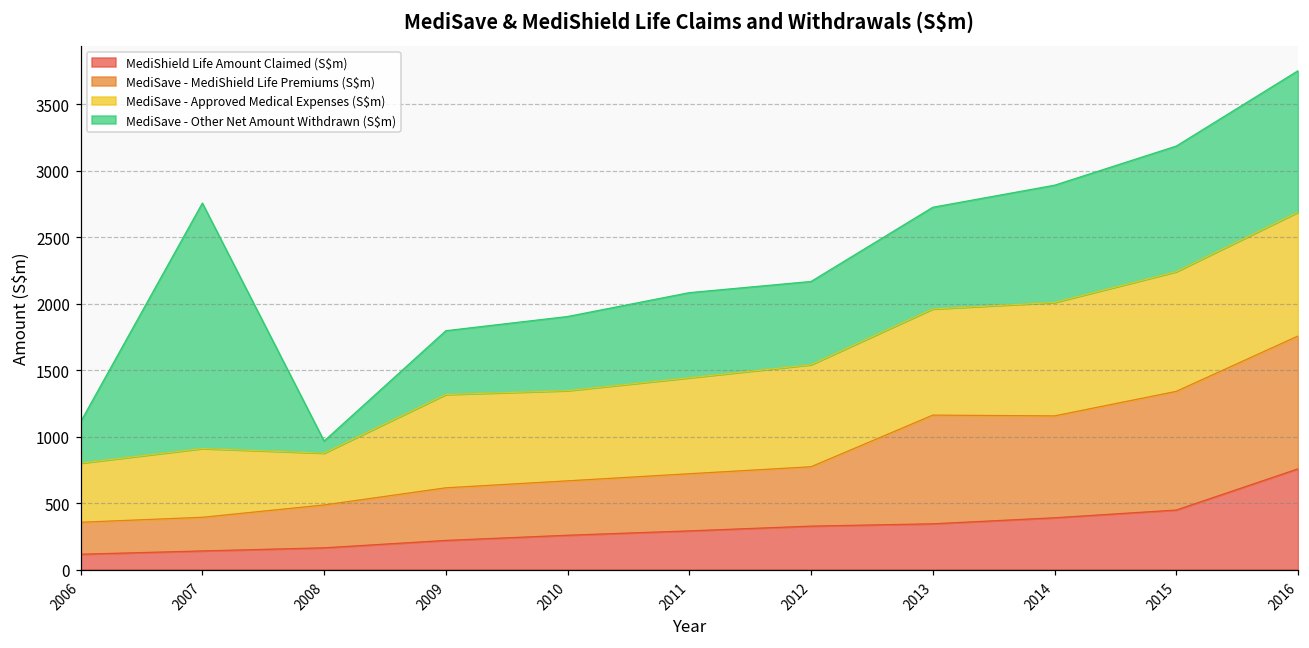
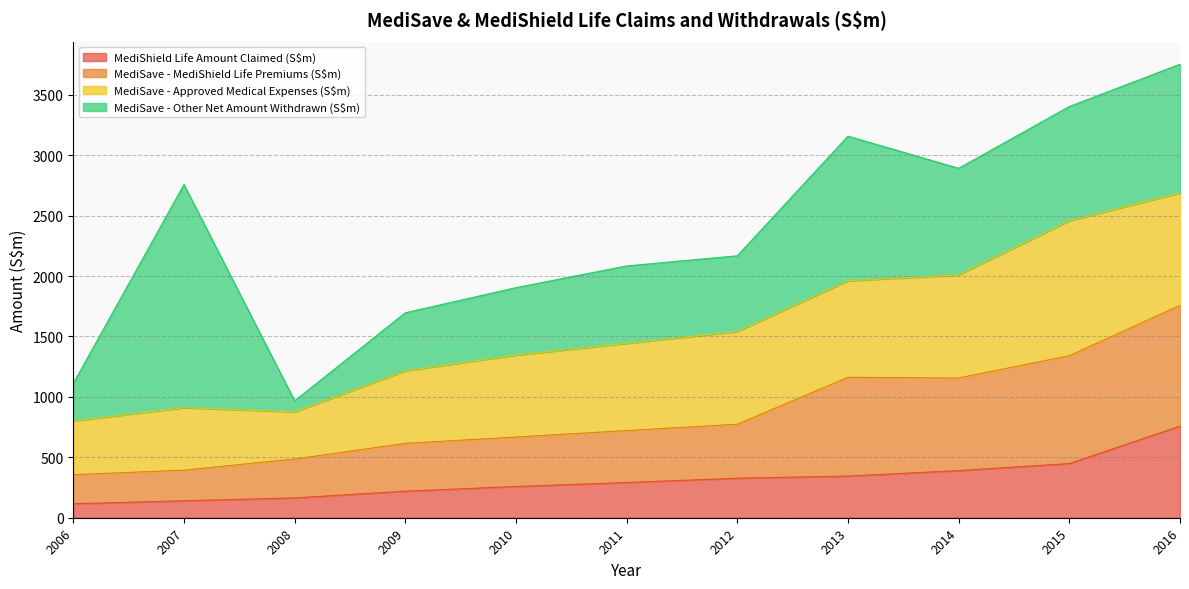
  {
    "MediSave - Approved Medical Expenses (S$m)": {
      "2006": 440,
      "2007": 520,
      "2008": 390,
-     "2009": 700,
+     "2009": 600,
      "2010": 680,
      "2011": 720,
      "2012": 770,
      "2013": 800,
      "2014": 850,
-     "2015": 900,
+     "2015": 1120,
      "2016": 930
    },
    "MediSave - Other Net Amount Withdrawn (S$m)": {
      "2006": 310,
      "2007": 1850,
      "2008": 90,
      "2009": 480,
      "2010": 560,
      "2011": 640,
      "2012": 630,
-     "2013": 770,
+     "2013": 1200,
      "2014": 880,
      "2015": 950,
      "2016": 1060
    }
  }
